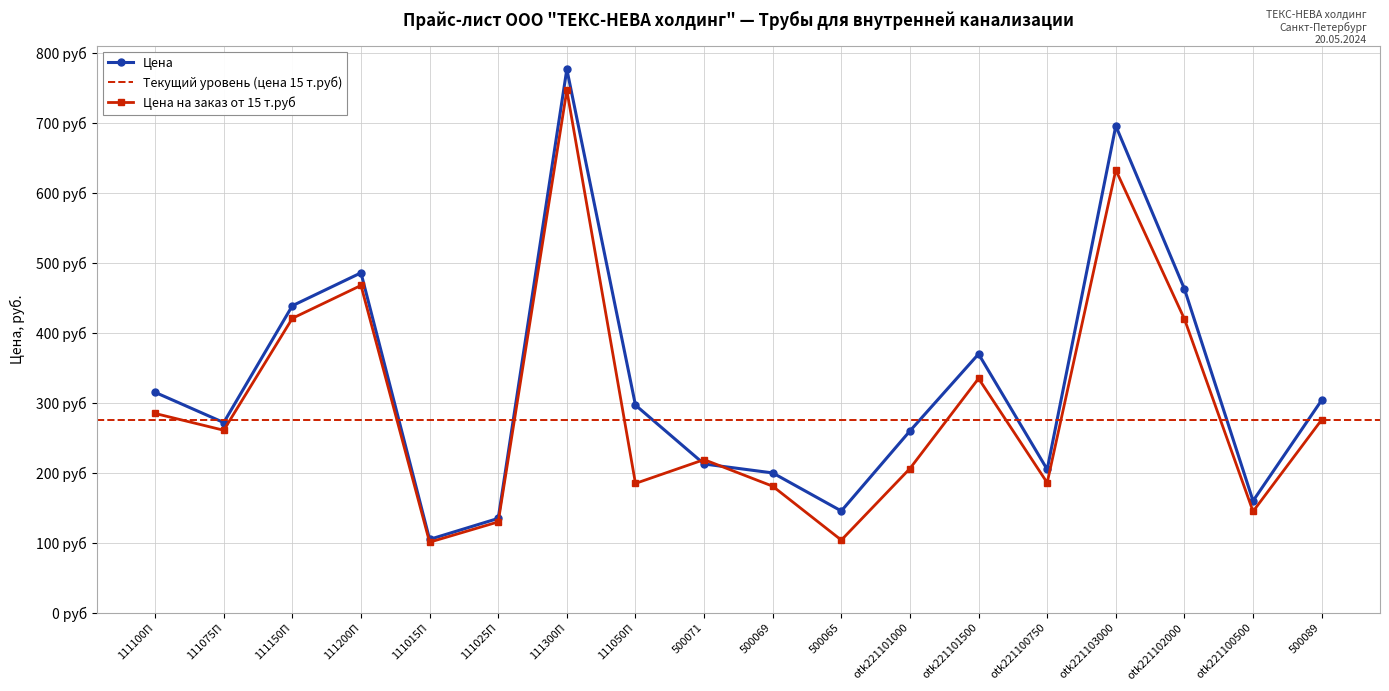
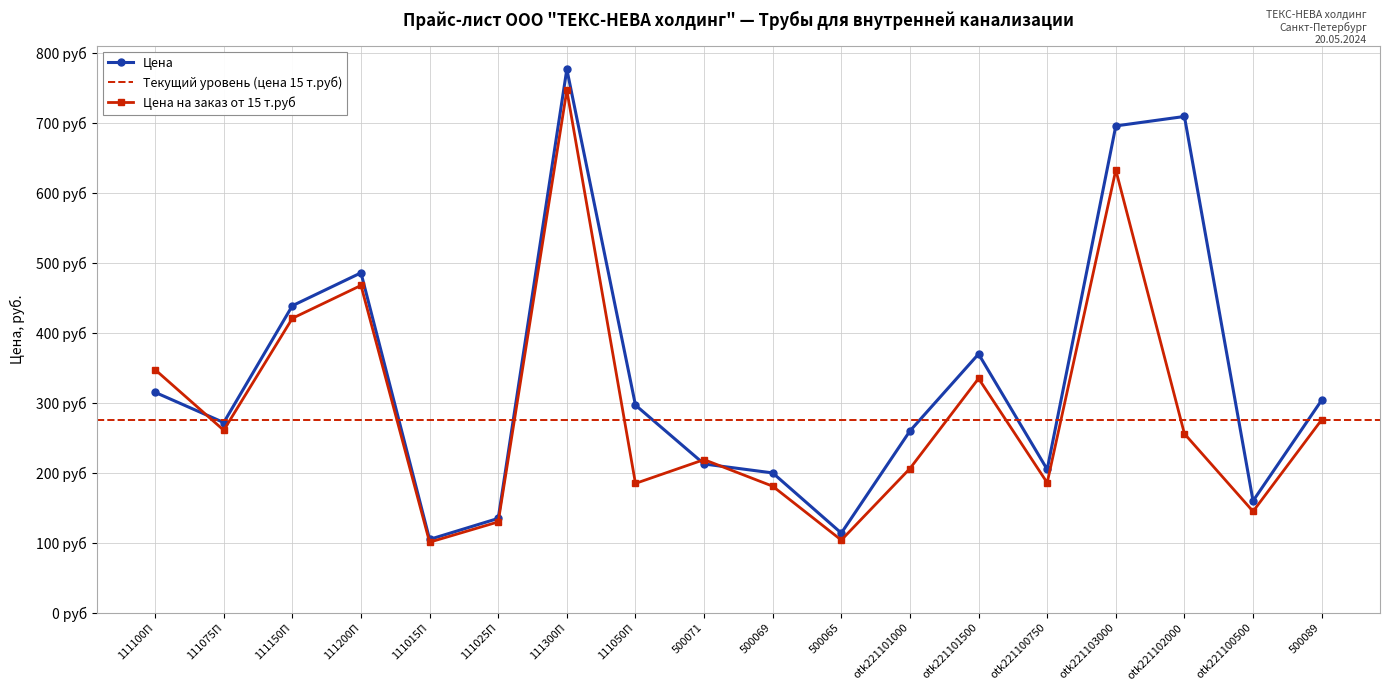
  {
    "Цена": {
      "111100П": "320 руб",
      "111075П": "270 руб",
      "111150П": "440 руб",
      "111200П": "490 руб",
      "111015П": "110 руб",
      "111025П": "140 руб",
      "111300П": "780 руб",
      "111050П": "300 руб",
      "500071": "210 руб",
      "500069": "200 руб",
-     "500065": "150 руб",
+     "500065": "110 руб",
      "otk221101000": "260 руб",
      "otk221101500": "370 руб",
      "otk221100750": "210 руб",
      "otk221103000": "700 руб",
-     "otk221102000": "460 руб",
+     "otk221102000": "710 руб",
      "otk221100500": "160 руб",
      "500089": "300 руб"
    },
    "Цена на заказ от 15 т.руб": {
-     "111100П": "290 руб",
+     "111100П": "350 руб",
      "111075П": "260 руб",
      "111150П": "420 руб",
      "111200П": "470 руб",
      "111015П": "100 руб",
      "111025П": "130 руб",
      "111300П": "750 руб",
      "111050П": "190 руб",
      "500071": "220 руб",
      "500069": "180 руб",
      "500065": "100 руб",
      "otk221101000": "210 руб",
      "otk221101500": "340 руб",
      "otk221100750": "190 руб",
      "otk221103000": "630 руб",
-     "otk221102000": "420 руб",
+     "otk221102000": "260 руб",
      "otk221100500": "150 руб",
      "500089": "280 руб"
    }
  }
